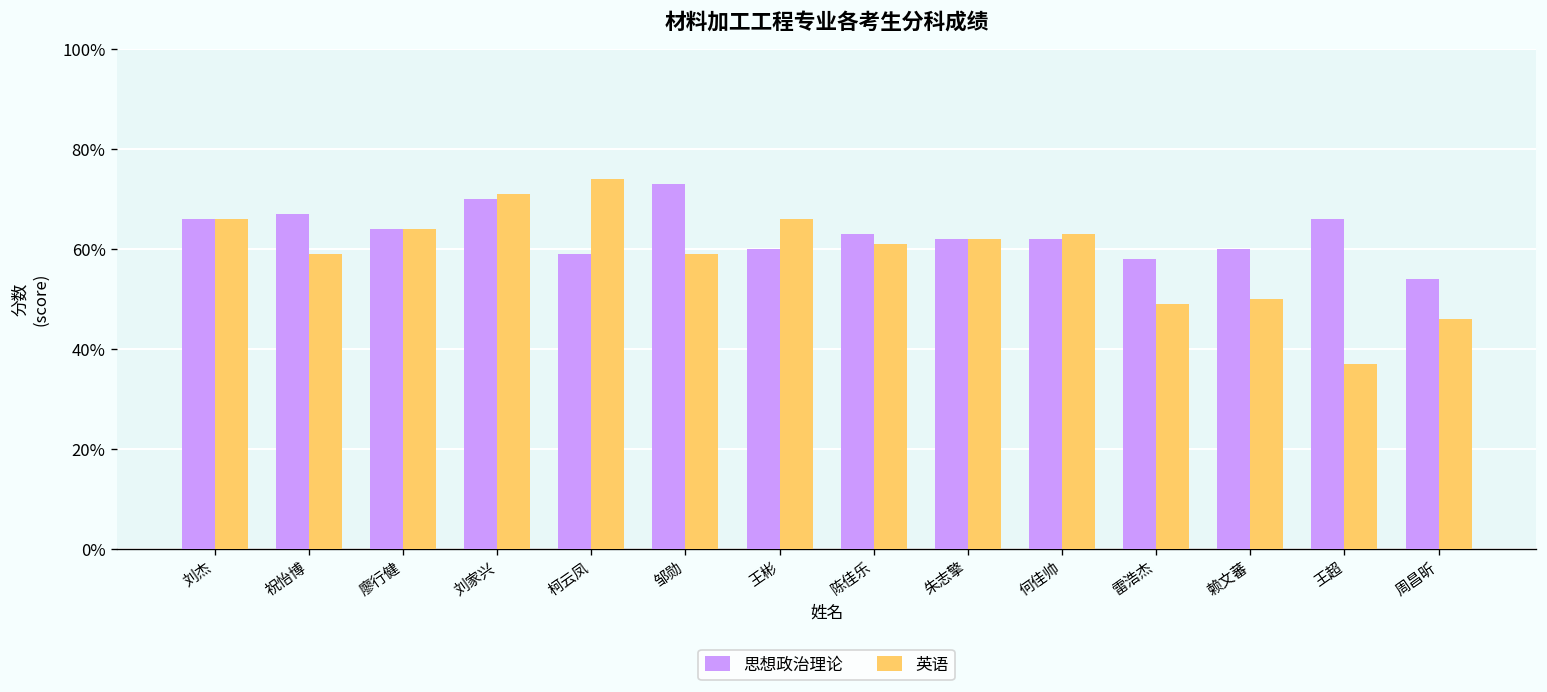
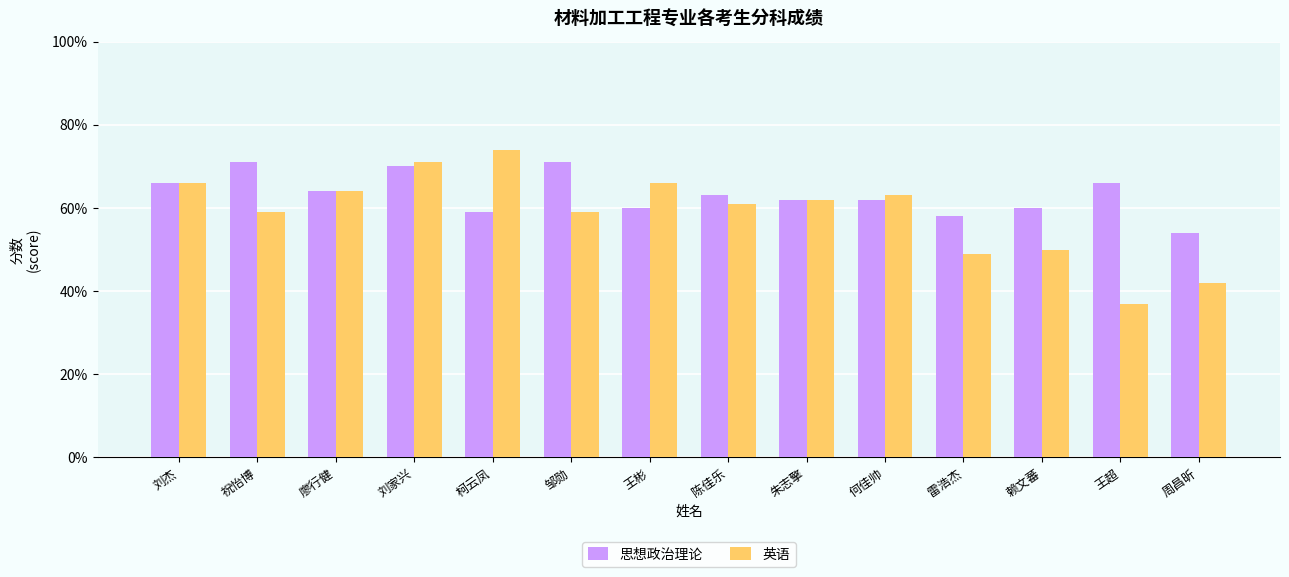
  {
    "思想政治理论": {
      "刘杰": "66%",
-     "祝怡博": "67%",
+     "祝怡博": "71%",
      "廖行健": "64%",
      "刘家兴": "70%",
      "柯云凤": "59%",
-     "邹勋": "73%",
+     "邹勋": "71%",
      "王彬": "60%",
      "陈佳乐": "63%",
      "朱志擎": "62%",
      "何佳帅": "62%",
      "雷浩杰": "58%",
      "赖文蕃": "60%",
      "王超": "66%",
      "周昌昕": "54%"
    },
    "英语": {
      "刘杰": "66%",
      "祝怡博": "59%",
      "廖行健": "64%",
      "刘家兴": "71%",
      "柯云凤": "74%",
      "邹勋": "59%",
      "王彬": "66%",
      "陈佳乐": "61%",
      "朱志擎": "62%",
      "何佳帅": "63%",
      "雷浩杰": "49%",
      "赖文蕃": "50%",
      "王超": "37%",
-     "周昌昕": "46%"
+     "周昌昕": "42%"
    }
  }
